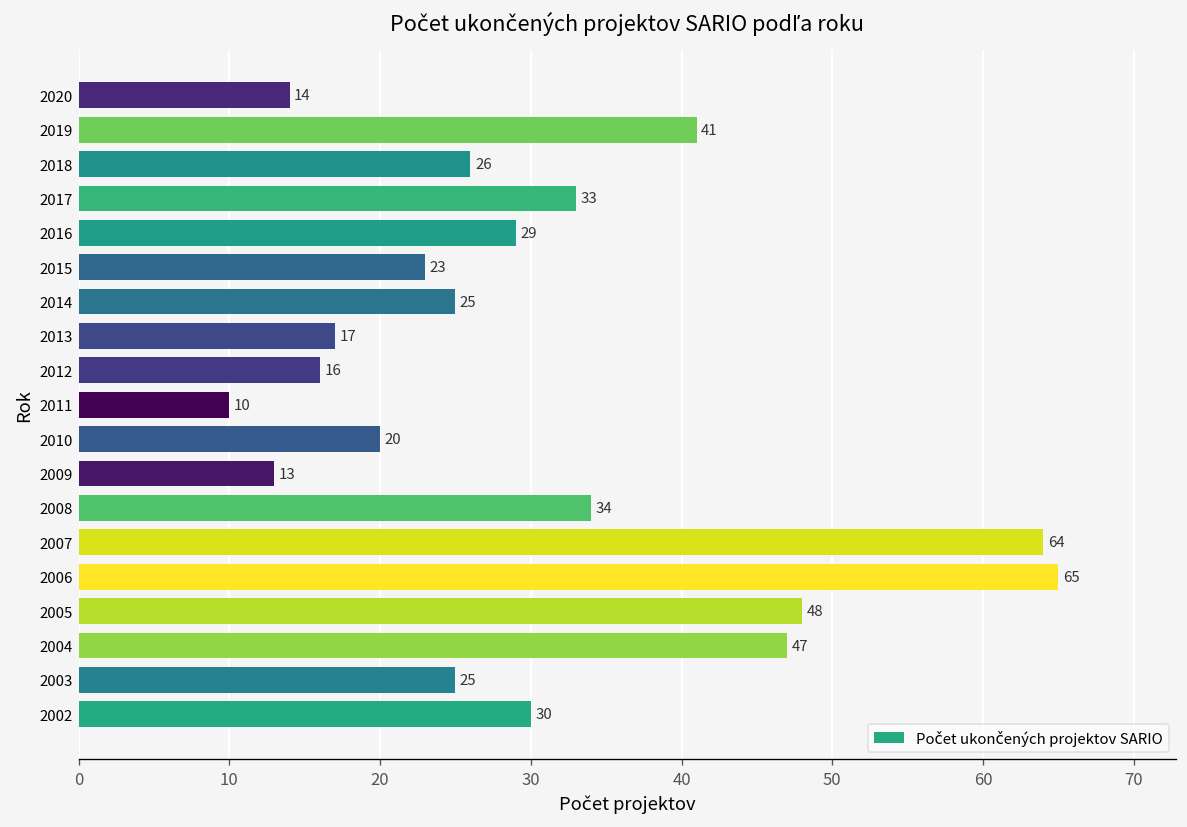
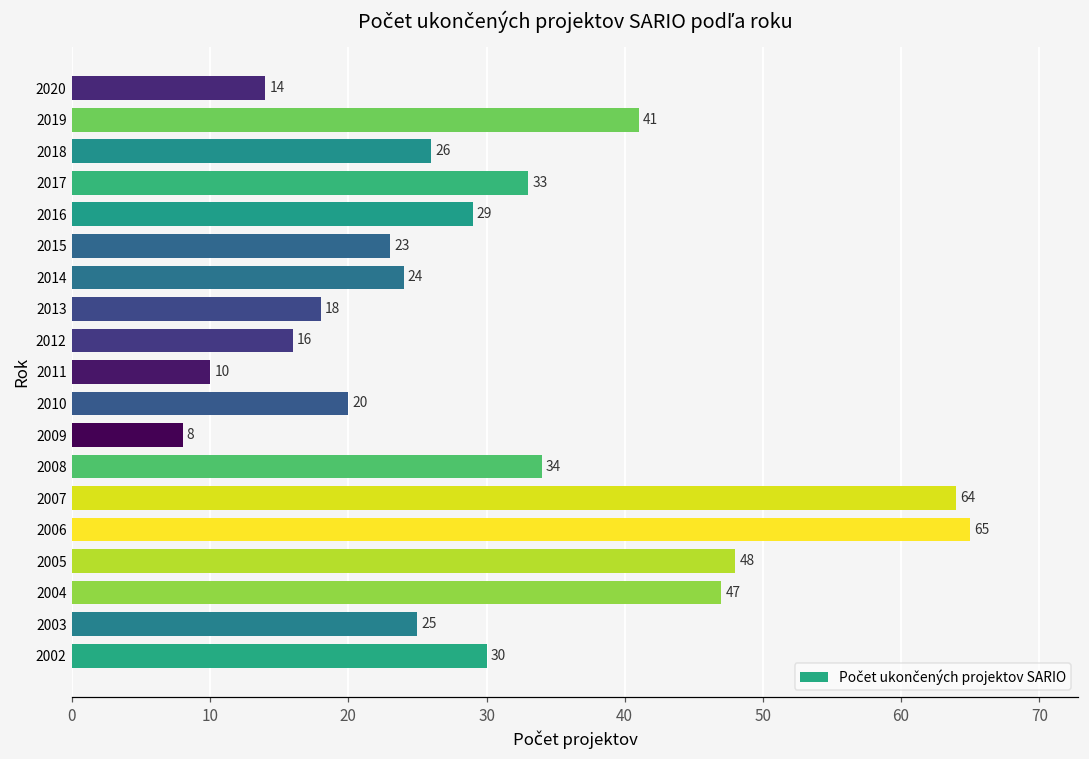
  {
    "2020": 14,
    "2019": 41,
    "2018": 26,
    "2017": 33,
    "2016": 29,
    "2015": 23,
-   "2014": 25,
-   "2013": 17,
+   "2014": 24,
+   "2013": 18,
    "2012": 16,
    "2011": 10,
    "2010": 20,
-   "2009": 13,
+   "2009": 8,
    "2008": 34,
    "2007": 64,
    "2006": 65,
    "2005": 48,
    "2004": 47,
    "2003": 25,
    "2002": 30
  }
